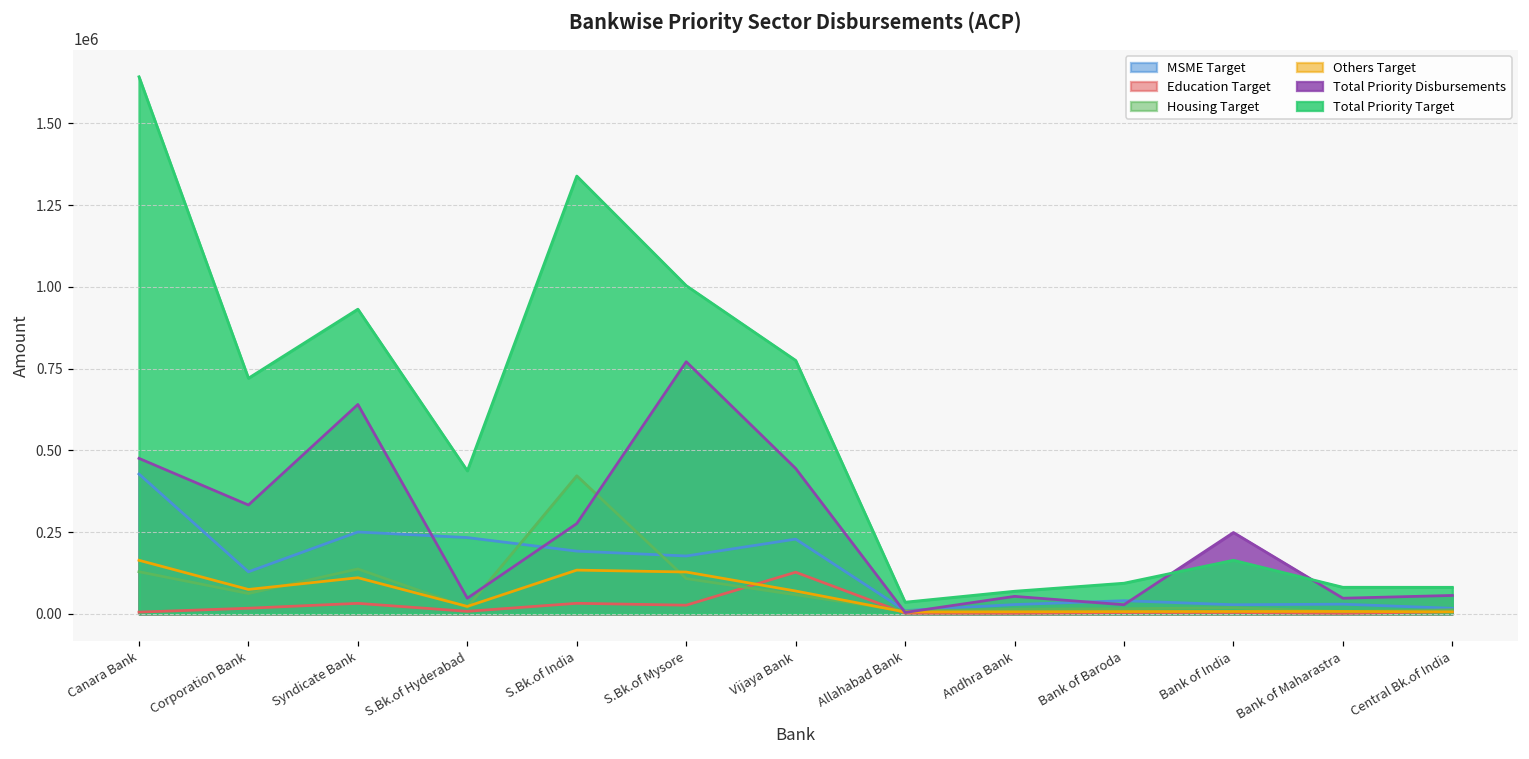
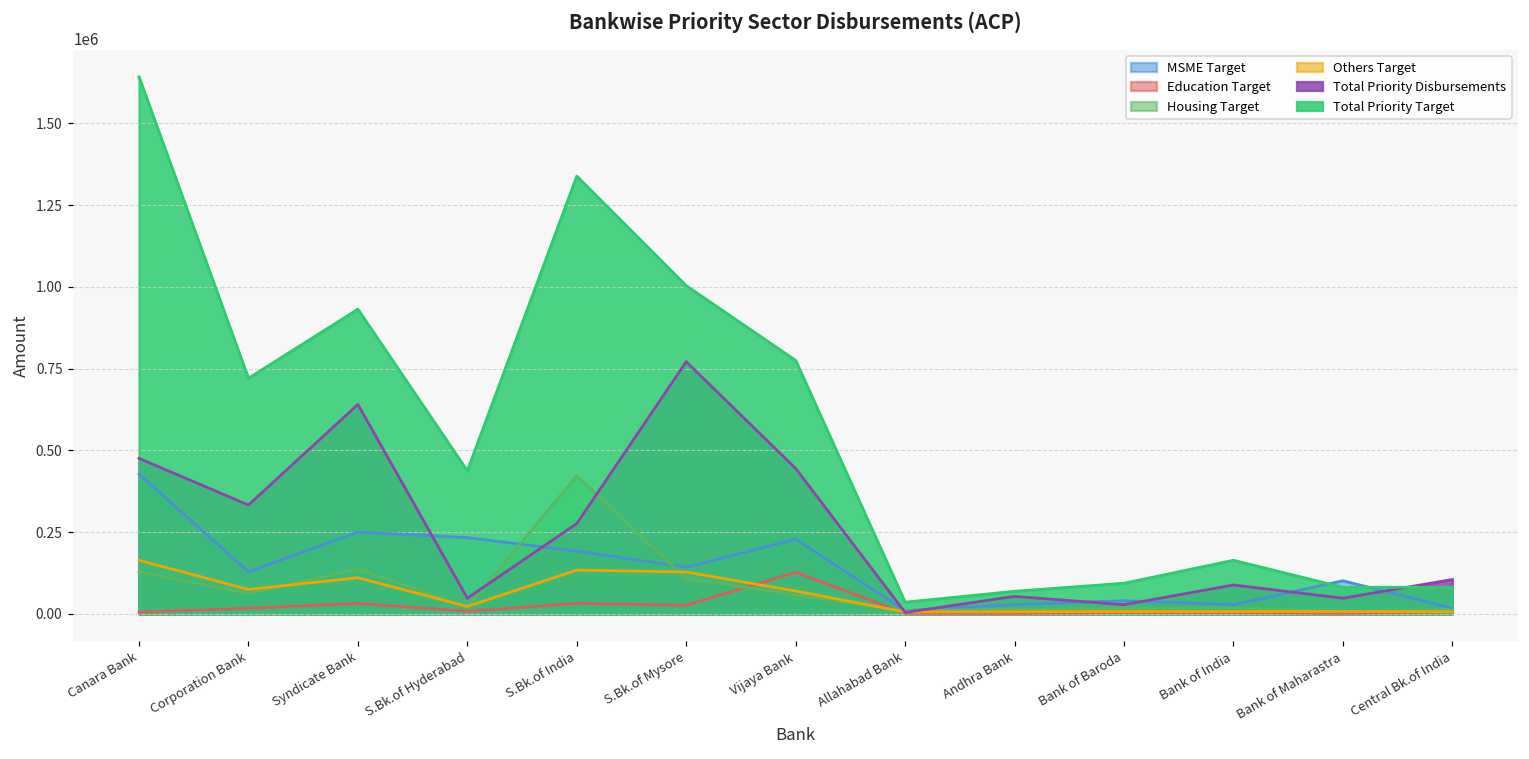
  {
    "MSME Target": {
      "Canara Bank": 430000,
      "Corporation Bank": 130000,
      "Syndicate Bank": 250000,
      "S.Bk.of Hyderabad": 230000,
      "S.Bk.of India": 190000,
-     "S.Bk.of Mysore": 180000,
+     "S.Bk.of Mysore": 140000,
      "Vijaya Bank": 230000,
      "Andhra Bank": 30000,
      "Bank of Baroda": 40000,
      "Bank of India": 30000,
-     "Bank of Maharastra": 30000
+     "Bank of Maharastra": 100000
    },
    "Education Target": {
      "Canara Bank": 10000,
      "Corporation Bank": 20000,
      "Syndicate Bank": 30000,
      "S.Bk.of Hyderabad": 10000,
      "S.Bk.of India": 30000,
      "S.Bk.of Mysore": 30000,
      "Vijaya Bank": 130000
    },
    "Others Target": {
      "Canara Bank": 160000,
      "Corporation Bank": 70000,
      "Syndicate Bank": 110000,
      "S.Bk.of India": 130000,
      "S.Bk.of Mysore": 130000,
      "Vijaya Bank": 70000
    },
    "Total Priority Disbursements": {
      "Canara Bank": 480000,
      "Corporation Bank": 330000,
      "Syndicate Bank": 640000,
      "S.Bk.of Hyderabad": 50000,
      "S.Bk.of India": 280000,
      "S.Bk.of Mysore": 770000,
      "Vijaya Bank": 440000,
      "Andhra Bank": 50000,
      "Bank of Baroda": 30000,
-     "Bank of India": 250000,
+     "Bank of India": 90000,
      "Bank of Maharastra": 50000,
-     "Central Bk.of India": 60000
+     "Central Bk.of India": 100000
    }
  }
